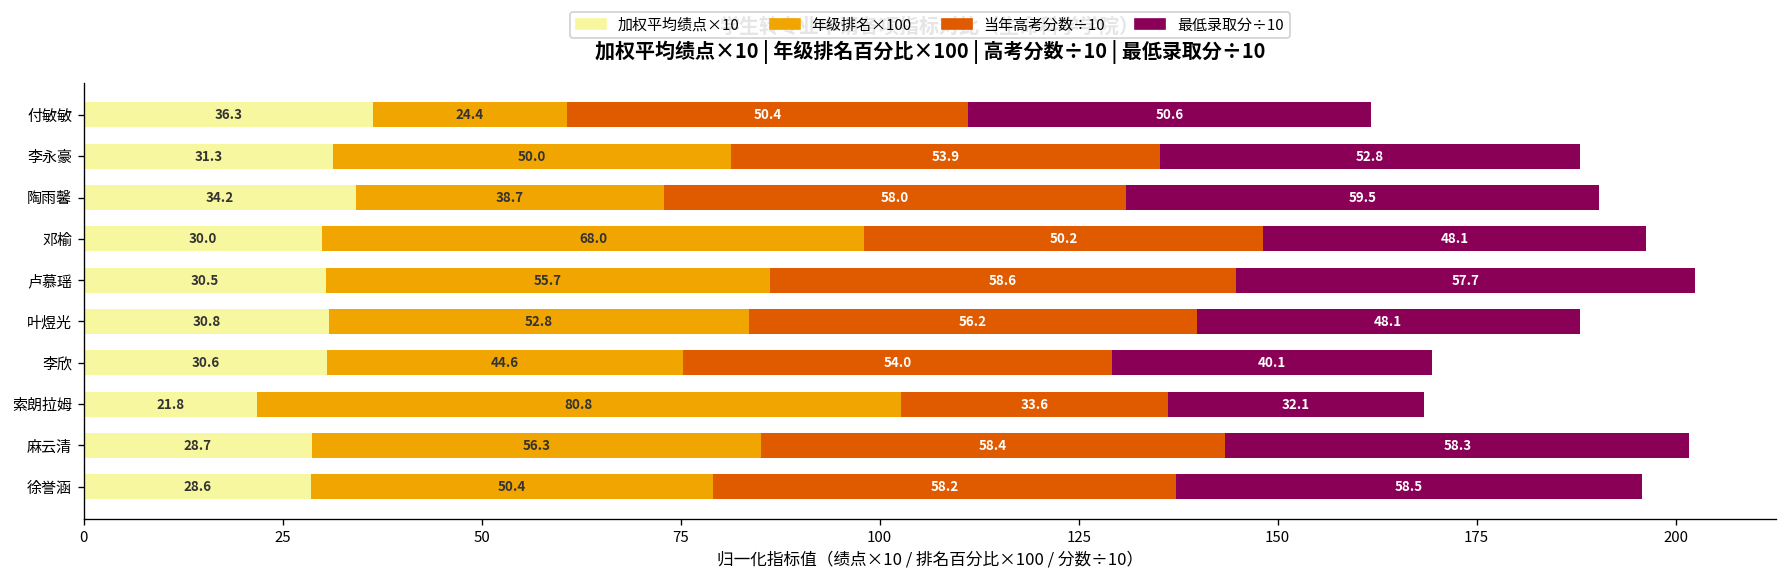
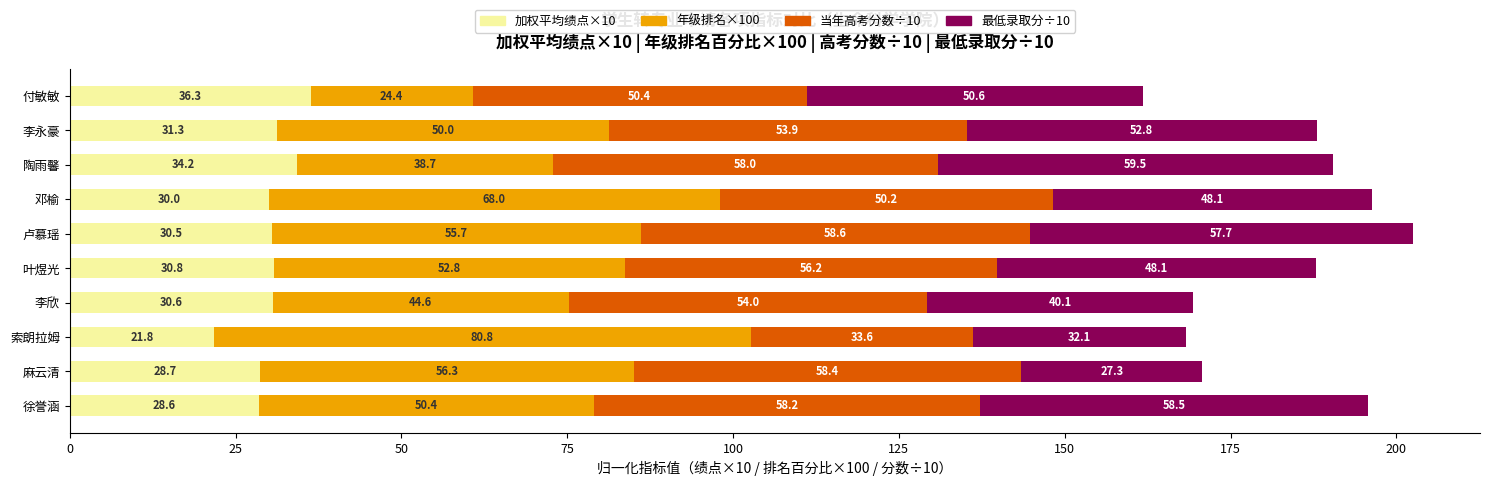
  {
    "加权平均绩点×10": {
      "付敏敏": 36.3,
      "李永豪": 31.3,
      "陶雨馨": 34.2,
      "邓榆": 30.0,
      "卢慕瑶": 30.5,
      "叶煜光": 30.8,
      "李欣": 30.6,
      "索朗拉姆": 21.8,
      "麻云清": 28.7,
      "徐誉涵": 28.6
    },
    "年级排名×100": {
      "付敏敏": 24.4,
      "李永豪": 50.0,
      "陶雨馨": 38.7,
      "邓榆": 68.0,
      "卢慕瑶": 55.7,
      "叶煜光": 52.8,
      "李欣": 44.6,
      "索朗拉姆": 80.8,
      "麻云清": 56.3,
      "徐誉涵": 50.4
    },
    "当年高考分数÷10": {
      "付敏敏": 50.4,
      "李永豪": 53.9,
      "陶雨馨": 58.0,
      "邓榆": 50.2,
      "卢慕瑶": 58.6,
      "叶煜光": 56.2,
      "李欣": 54.0,
      "索朗拉姆": 33.6,
      "麻云清": 58.4,
      "徐誉涵": 58.2
    },
    "最低录取分÷10": {
      "付敏敏": 50.6,
      "李永豪": 52.8,
      "陶雨馨": 59.5,
      "邓榆": 48.1,
      "卢慕瑶": 57.7,
      "叶煜光": 48.1,
      "李欣": 40.1,
      "索朗拉姆": 32.1,
-     "麻云清": 58.3,
+     "麻云清": 27.3,
      "徐誉涵": 58.5
    }
  }
